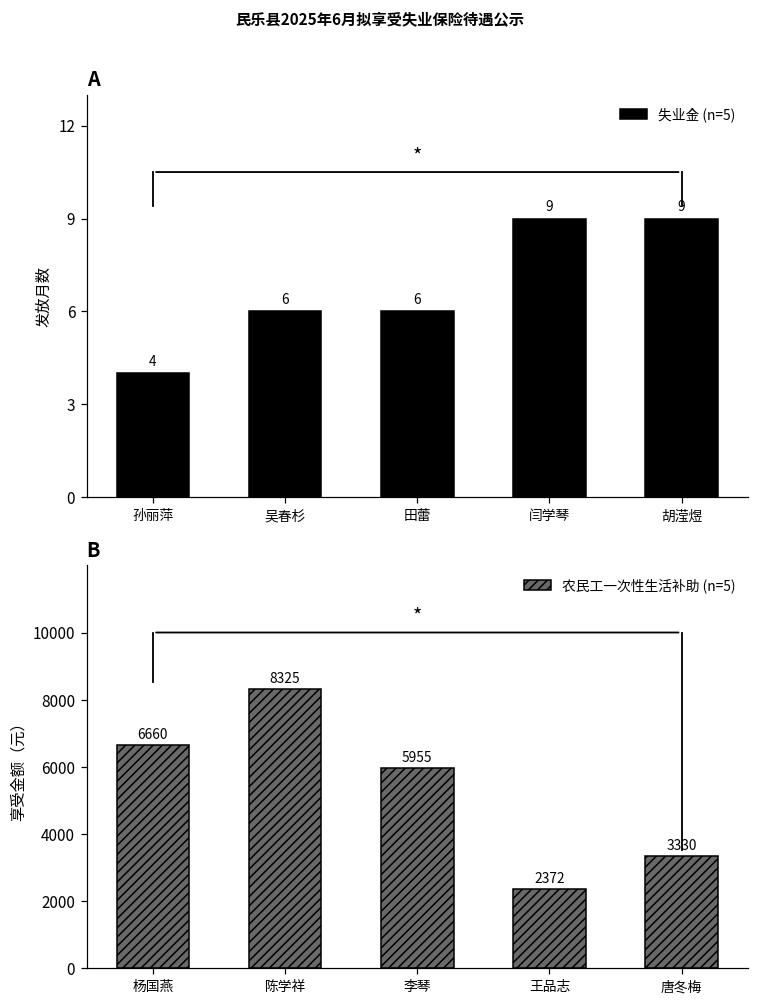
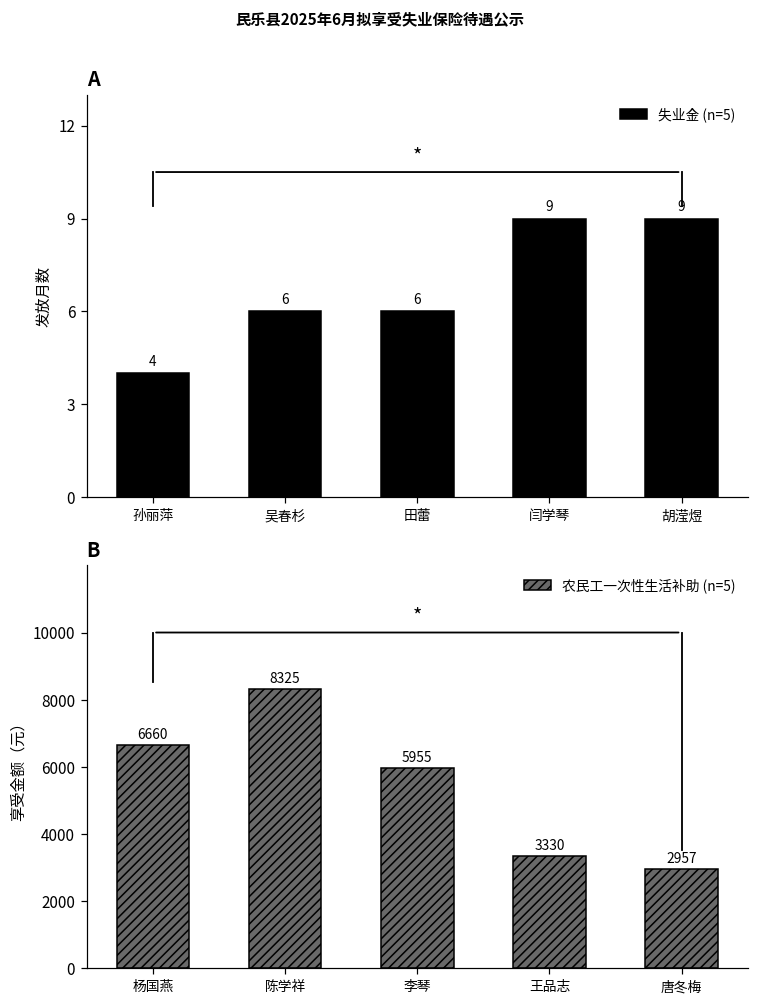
  {
    "B": {
      "农民工一次性生活补助 (n=5)": {
        "杨国燕": 6660,
        "陈学祥": 8325,
        "李琴": 5955,
-       "王品志": 2372,
-       "唐冬梅": 3330
+       "王品志": 3330,
+       "唐冬梅": 2957
      }
    }
  }
